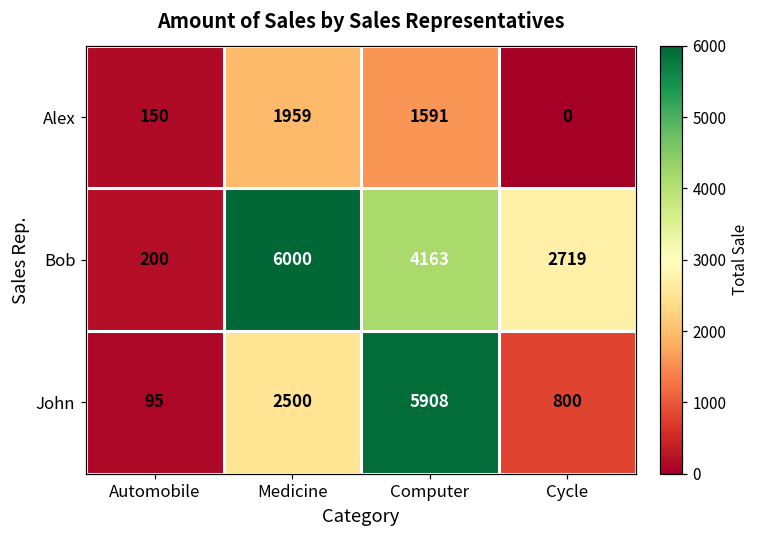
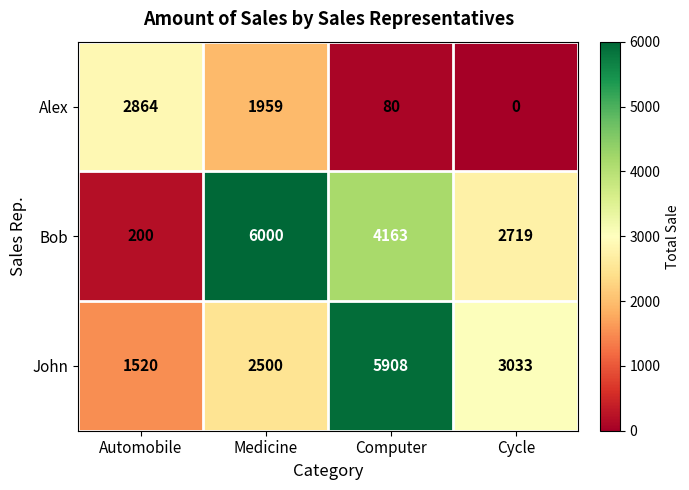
  {
    "Alex": {
-     "Automobile": 150,
+     "Automobile": 2864,
      "Medicine": 1959,
-     "Computer": 1591,
+     "Computer": 80,
      "Cycle": 0
    },
    "Bob": {
      "Automobile": 200,
      "Medicine": 6000,
      "Computer": 4163,
      "Cycle": 2719
    },
    "John": {
-     "Automobile": 95,
+     "Automobile": 1520,
      "Medicine": 2500,
      "Computer": 5908,
-     "Cycle": 800
+     "Cycle": 3033
    }
  }
